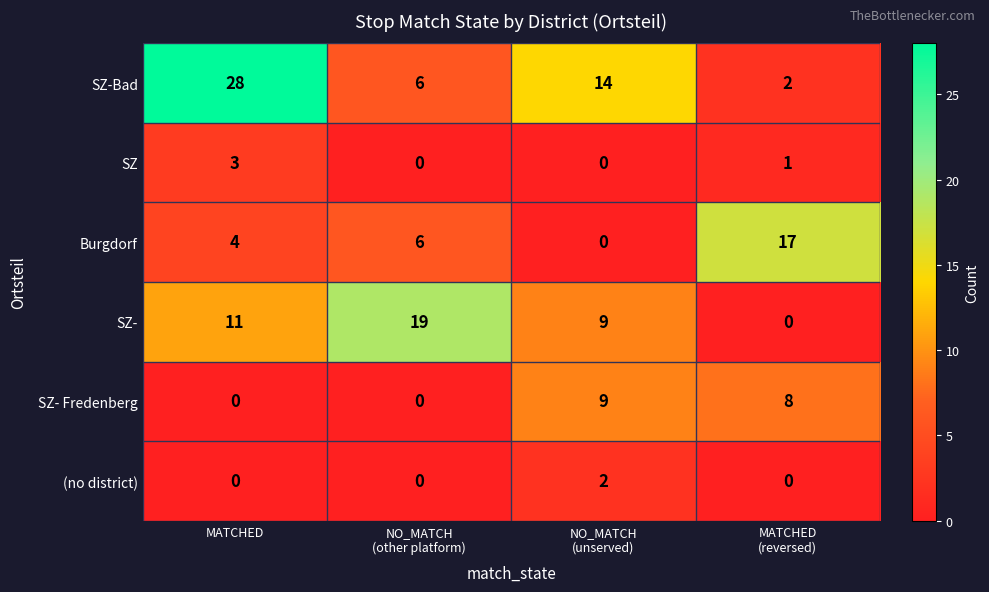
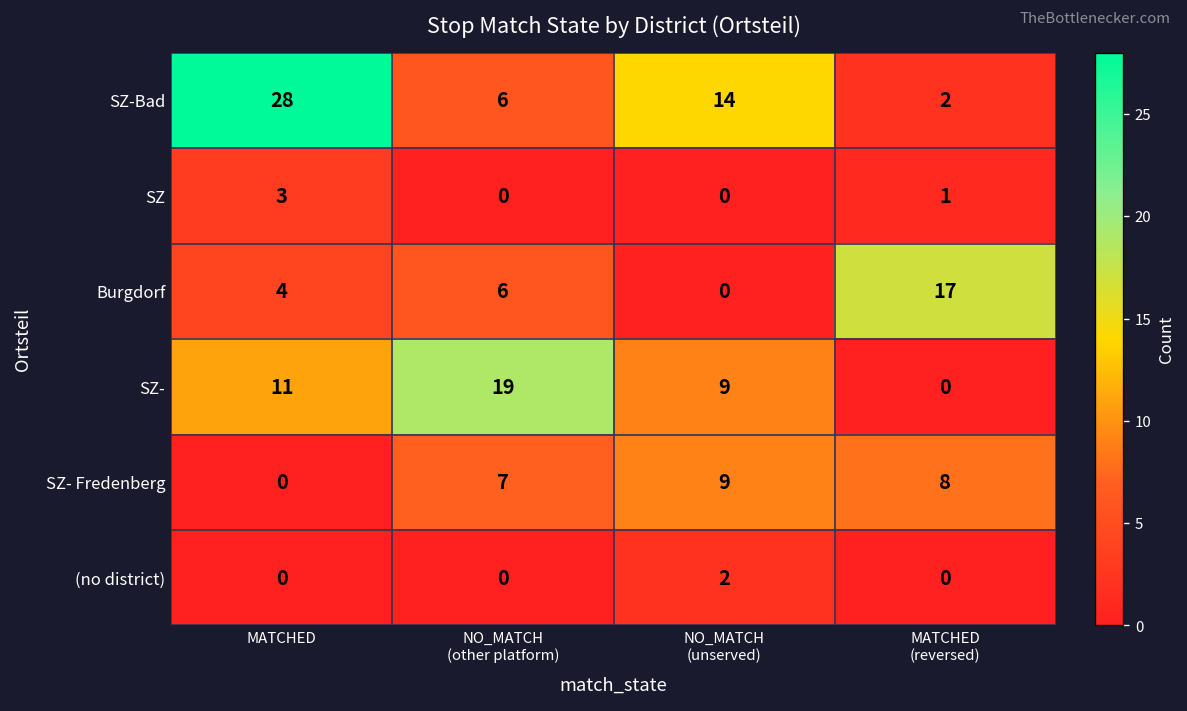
  {
    "SZ-Bad": {
      "MATCHED": 28,
      "NO_MATCH (other platform)": 6,
      "NO_MATCH (unserved)": 14,
      "MATCHED (reversed)": 2
    },
    "SZ": {
      "MATCHED": 3,
      "NO_MATCH (other platform)": 0,
      "NO_MATCH (unserved)": 0,
      "MATCHED (reversed)": 1
    },
    "Burgdorf": {
      "MATCHED": 4,
      "NO_MATCH (other platform)": 6,
      "NO_MATCH (unserved)": 0,
      "MATCHED (reversed)": 17
    },
    "SZ-": {
      "MATCHED": 11,
      "NO_MATCH (other platform)": 19,
      "NO_MATCH (unserved)": 9,
      "MATCHED (reversed)": 0
    },
    "SZ- Fredenberg": {
      "MATCHED": 0,
-     "NO_MATCH (other platform)": 0,
+     "NO_MATCH (other platform)": 7,
      "NO_MATCH (unserved)": 9,
      "MATCHED (reversed)": 8
    },
    "(no district)": {
      "MATCHED": 0,
      "NO_MATCH (other platform)": 0,
      "NO_MATCH (unserved)": 2,
      "MATCHED (reversed)": 0
    }
  }
